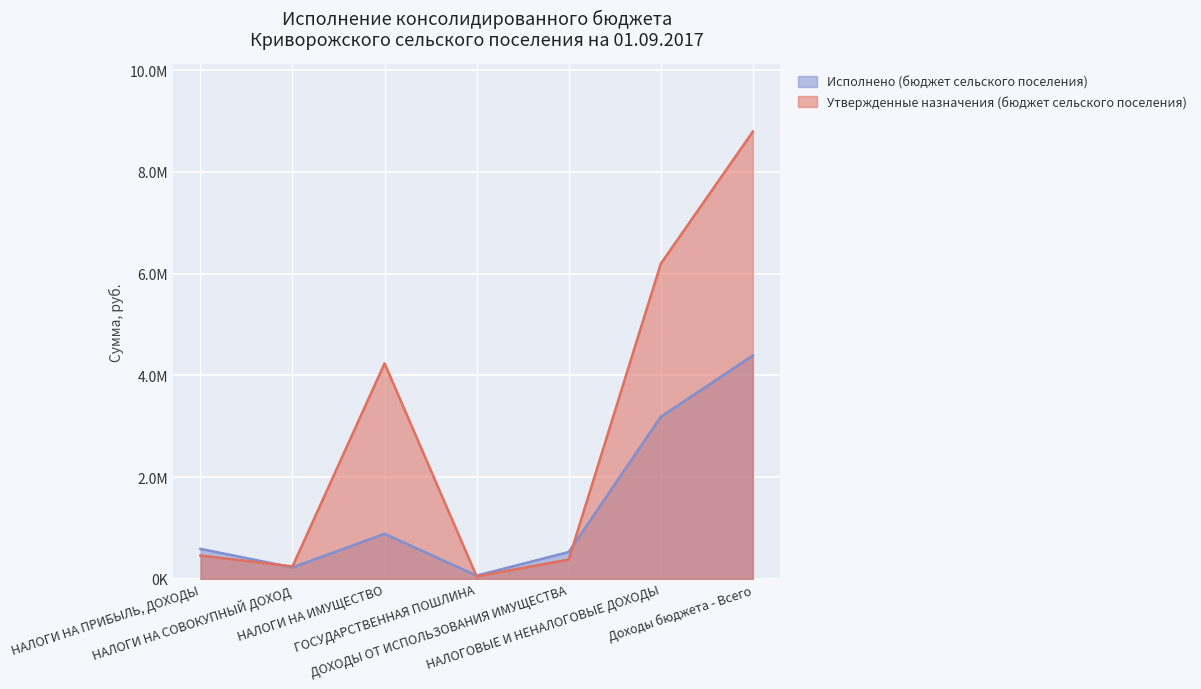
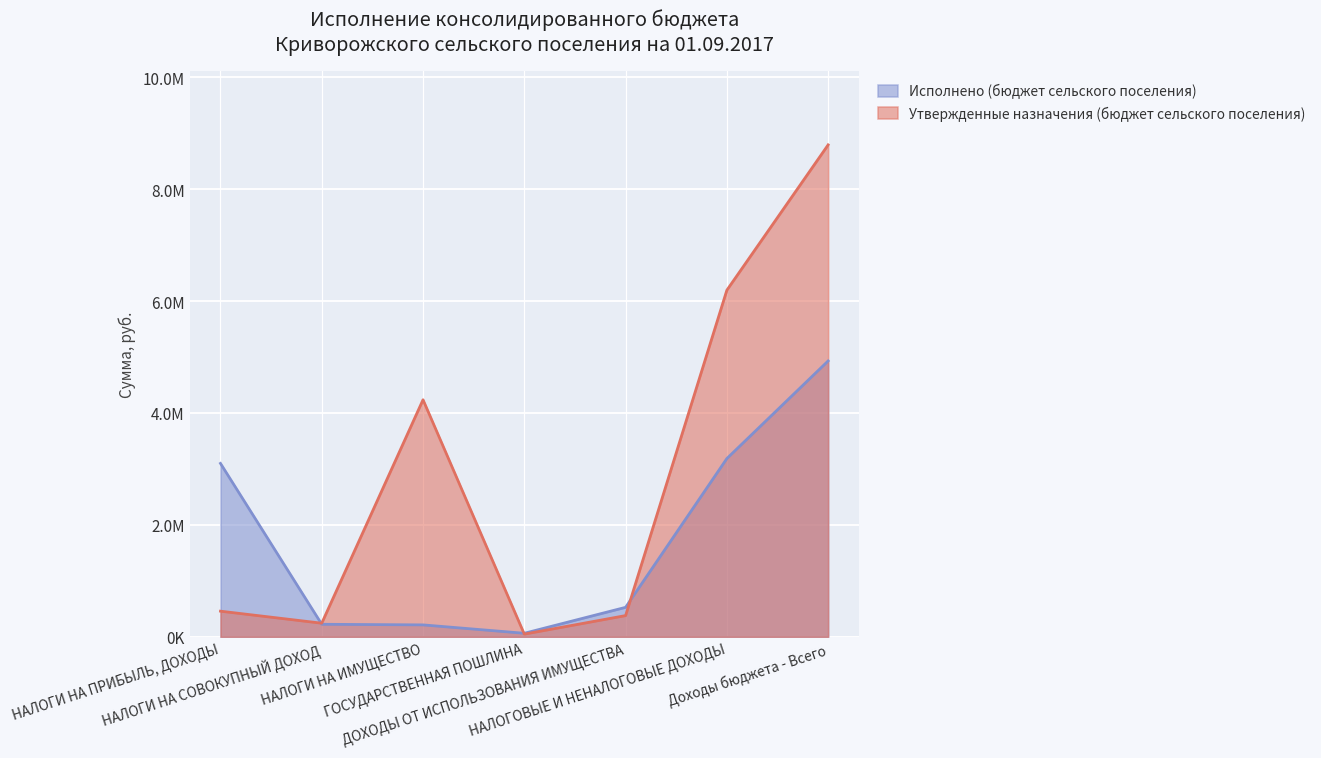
  {
    "Исполнено (бюджет сельского поселения)": {
-     "НАЛОГИ НА ПРИБЫЛЬ, ДОХОДЫ": 600000,
-     "НАЛОГИ НА ИМУЩЕСТВО": 900000,
+     "НАЛОГИ НА ПРИБЫЛЬ, ДОХОДЫ": 3100000,
+     "НАЛОГИ НА ИМУЩЕСТВО": 200000,
      "ДОХОДЫ ОТ ИСПОЛЬЗОВАНИЯ ИМУЩЕСТВА": 500000,
      "НАЛОГОВЫЕ И НЕНАЛОГОВЫЕ ДОХОДЫ": 3200000,
-     "Доходы бюджета - Всего": 4400000
+     "Доходы бюджета - Всего": 4900000
    },
    "Утвержденные назначения (бюджет сельского поселения)": {
      "НАЛОГИ НА ПРИБЫЛЬ, ДОХОДЫ": 500000,
      "НАЛОГИ НА ИМУЩЕСТВО": 4200000,
      "ДОХОДЫ ОТ ИСПОЛЬЗОВАНИЯ ИМУЩЕСТВА": 400000,
      "НАЛОГОВЫЕ И НЕНАЛОГОВЫЕ ДОХОДЫ": 6200000,
      "Доходы бюджета - Всего": 8800000
    }
  }
